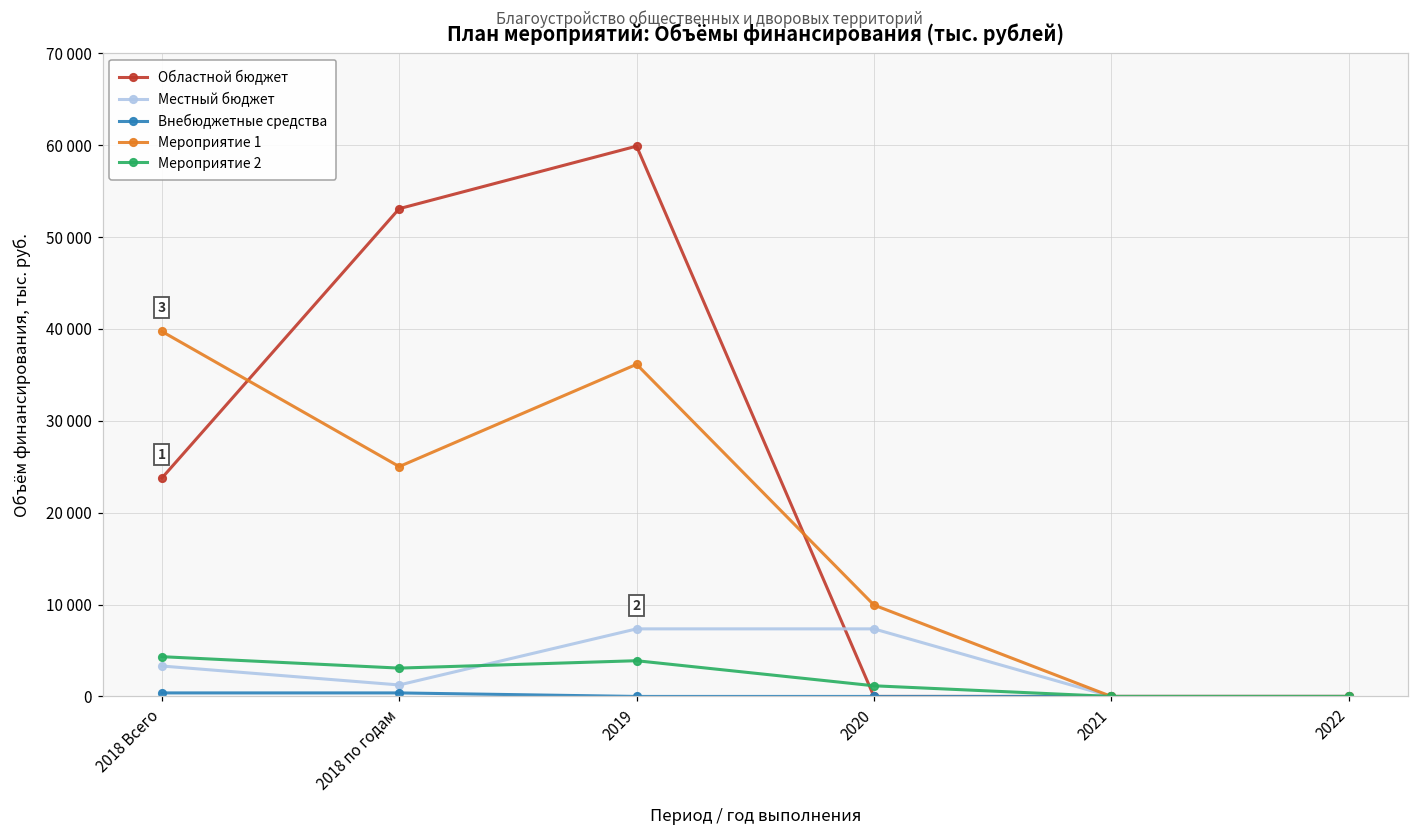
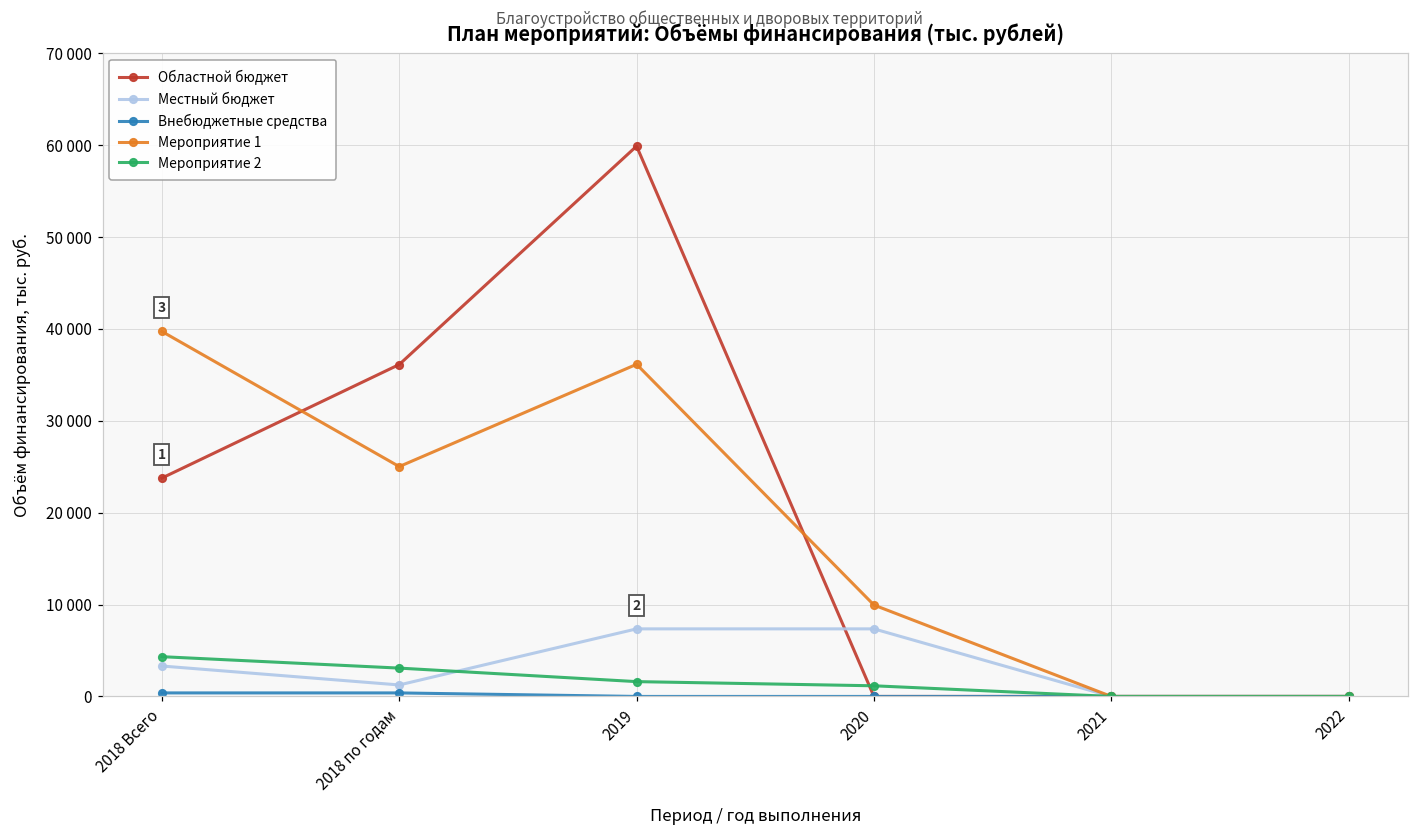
  {
    "Областной бюджет": {
-     "2018 по годам": 53000,
+     "2018 по годам": 36000,
      "2019": 60000
    },
    "Местный бюджет": {
      "2018 Всего": 3000,
      "2018 по годам": 1000,
      "2020": 7000
    },
    "Внебюджетные средства": {
      "2018 Всего": 0,
      "2018 по годам": 0,
      "2019": 0
    },
    "Мероприятие 1": {
      "2018 по годам": 25000,
      "2019": 36000,
      "2020": 10000
    },
    "Мероприятие 2": {
      "2018 Всего": 4000,
      "2018 по годам": 3000,
-     "2019": 4000,
+     "2019": 2000,
      "2020": 1000
    }
  }
